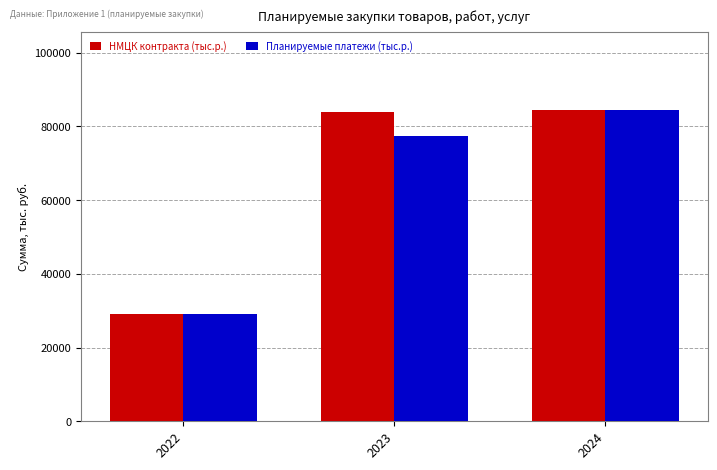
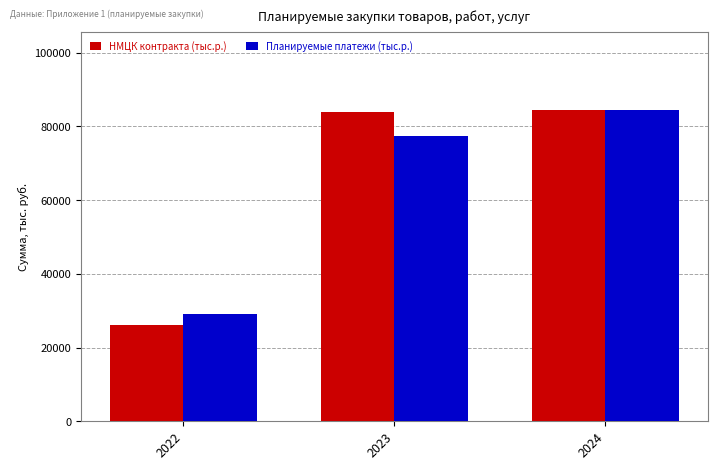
  {
    "НМЦК контракта (тыс.р.)": {
-     "2022": 29000,
+     "2022": 26000,
      "2023": 84000,
      "2024": 85000
    },
    "Планируемые платежи (тыс.р.)": {
      "2022": 29000,
      "2023": 77000,
      "2024": 85000
    }
  }
